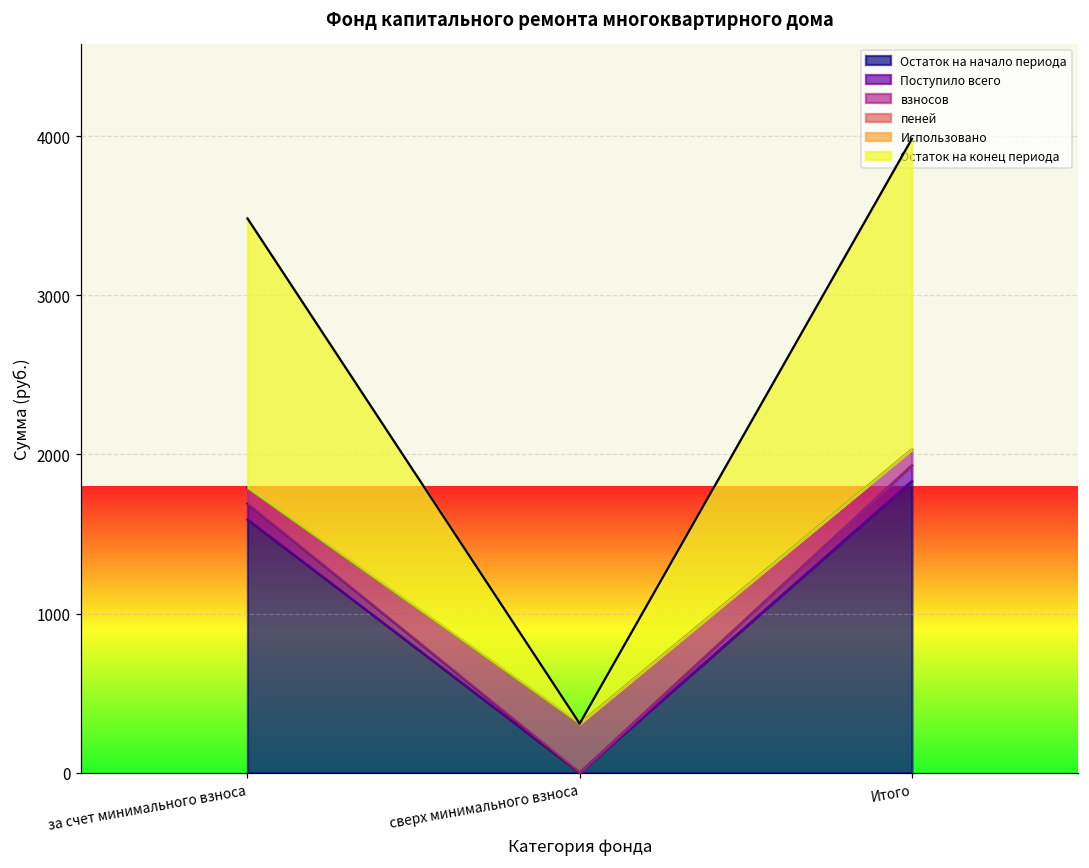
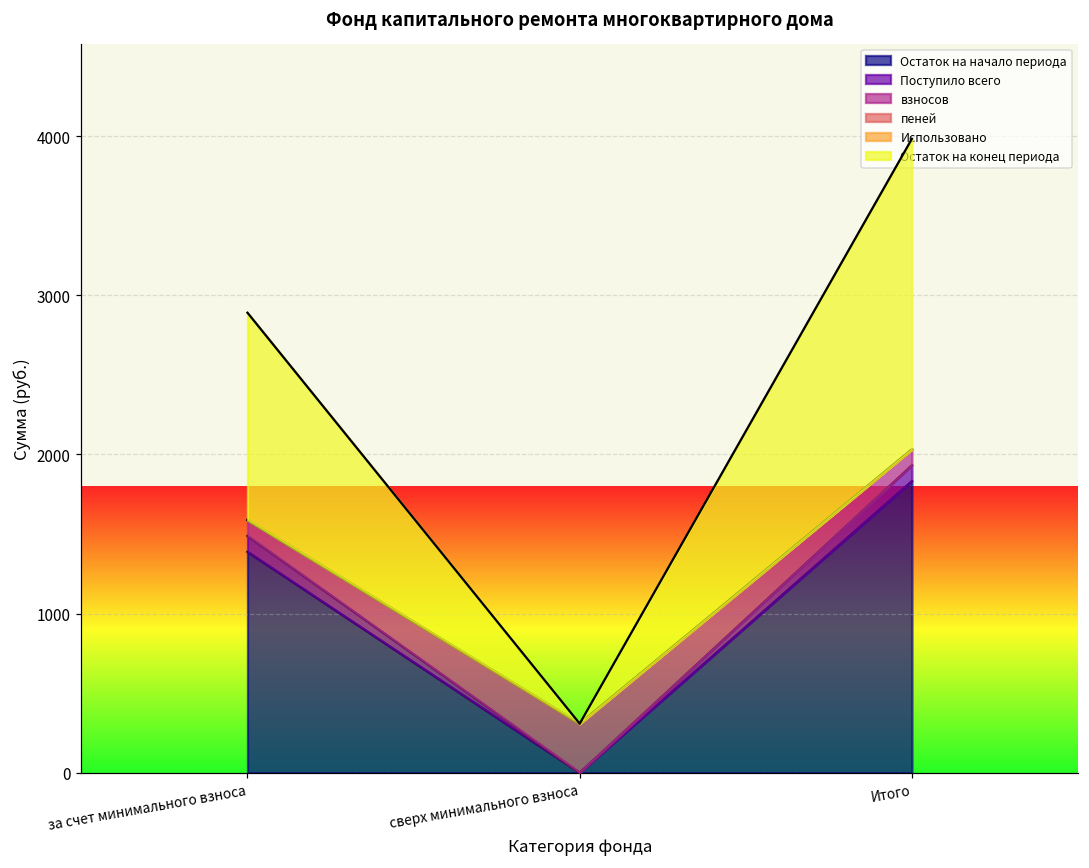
  {
    "Остаток на начало периода": {
-     "за счет минимального взноса": 1590,
+     "за счет минимального взноса": 1390,
      "Итого": 1830
    },
    "Поступило всего": {
      "за счет минимального взноса": 100,
      "Итого": 100
    },
    "Остаток на конец периода": {
-     "за счет минимального взноса": 1690
+     "за счет минимального взноса": 1300
    }
  }
